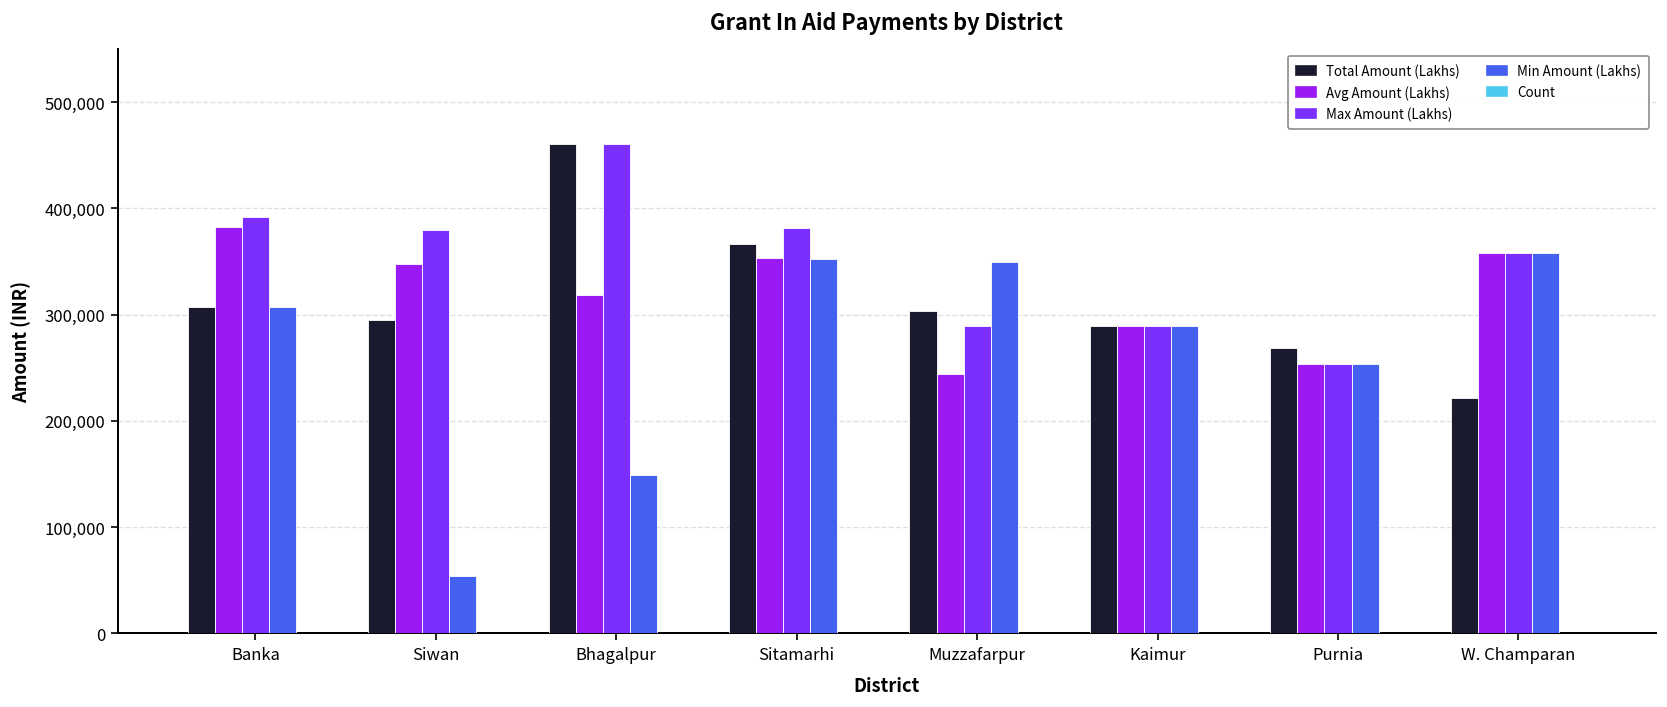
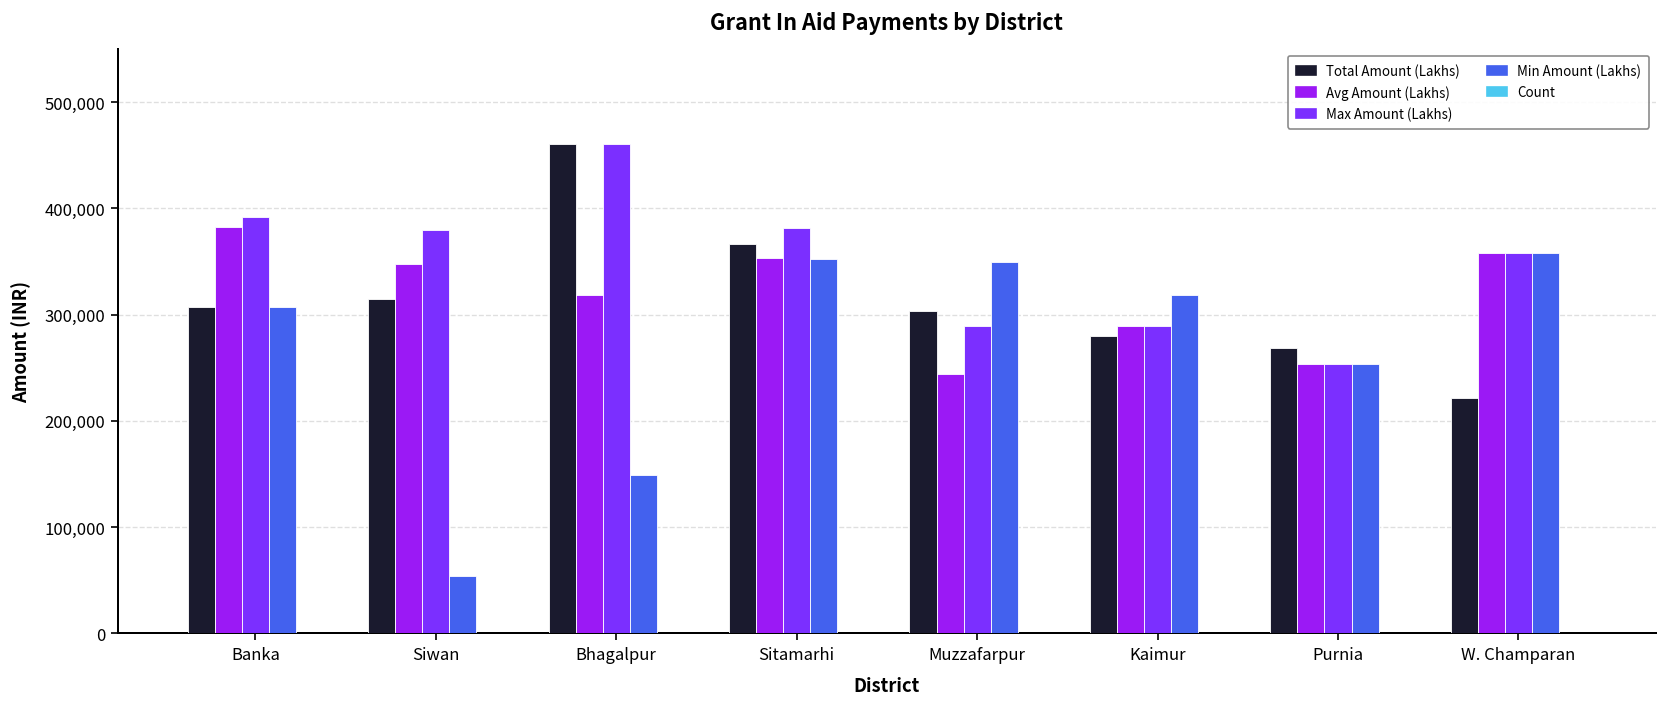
  {
    "Total Amount (Lakhs)": {
      "Banka": "310,000",
-     "Siwan": "300,000",
+     "Siwan": "310,000",
      "Bhagalpur": "460,000",
      "Sitamarhi": "370,000",
      "Muzzafarpur": "300,000",
-     "Kaimur": "290,000",
+     "Kaimur": "280,000",
      "Purnia": "270,000",
      "W. Champaran": "220,000"
    },
    "Min Amount (Lakhs)": {
      "Banka": "310,000",
      "Siwan": "50,000",
      "Bhagalpur": "150,000",
      "Sitamarhi": "350,000",
      "Muzzafarpur": "350,000",
-     "Kaimur": "290,000",
+     "Kaimur": "320,000",
      "Purnia": "250,000",
      "W. Champaran": "360,000"
    }
  }
